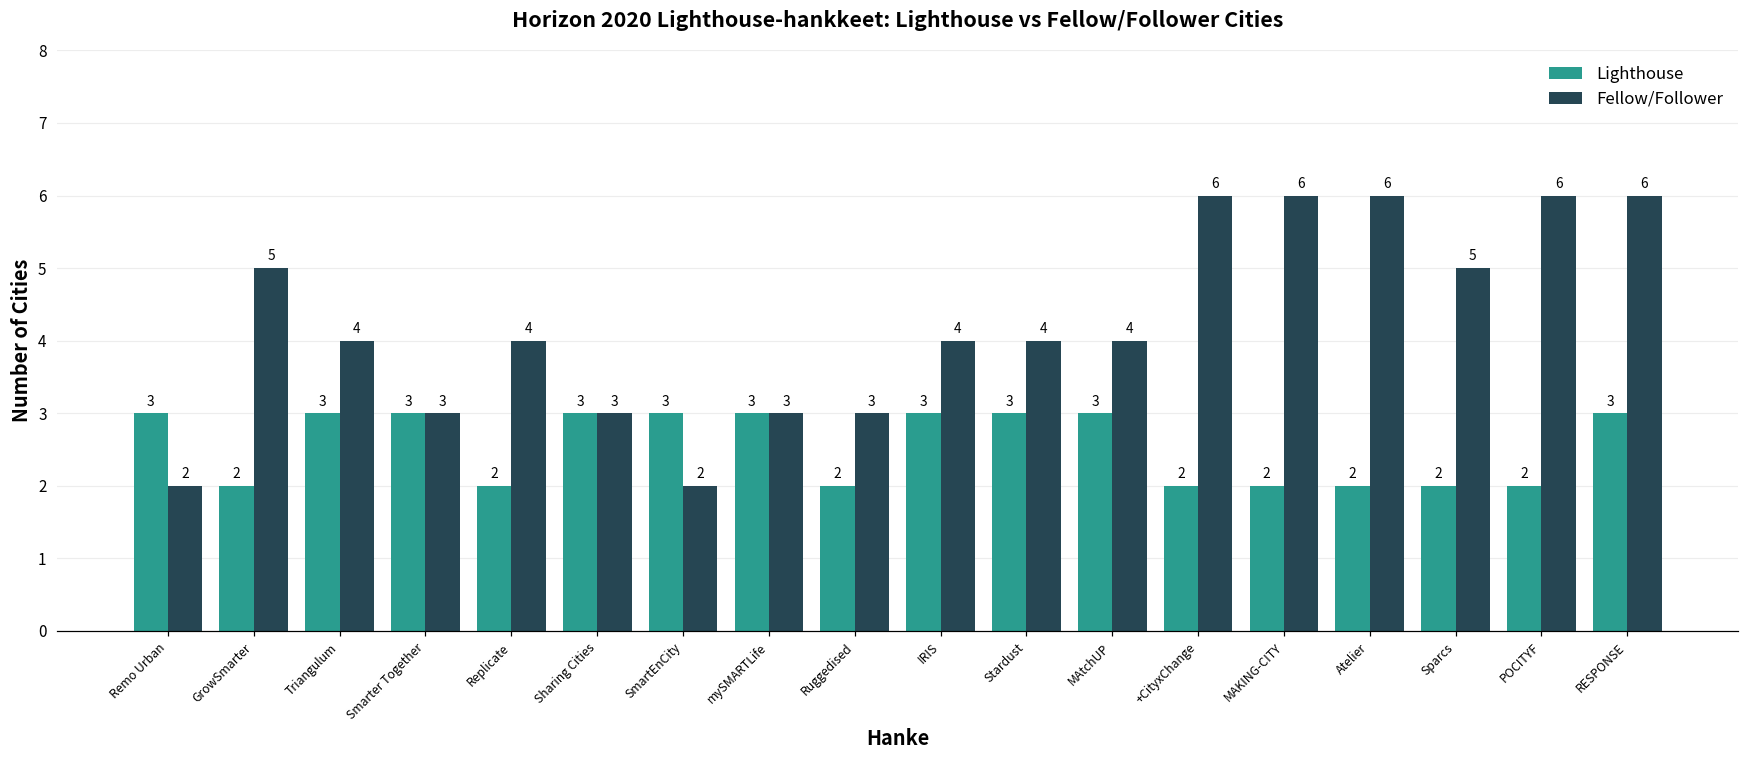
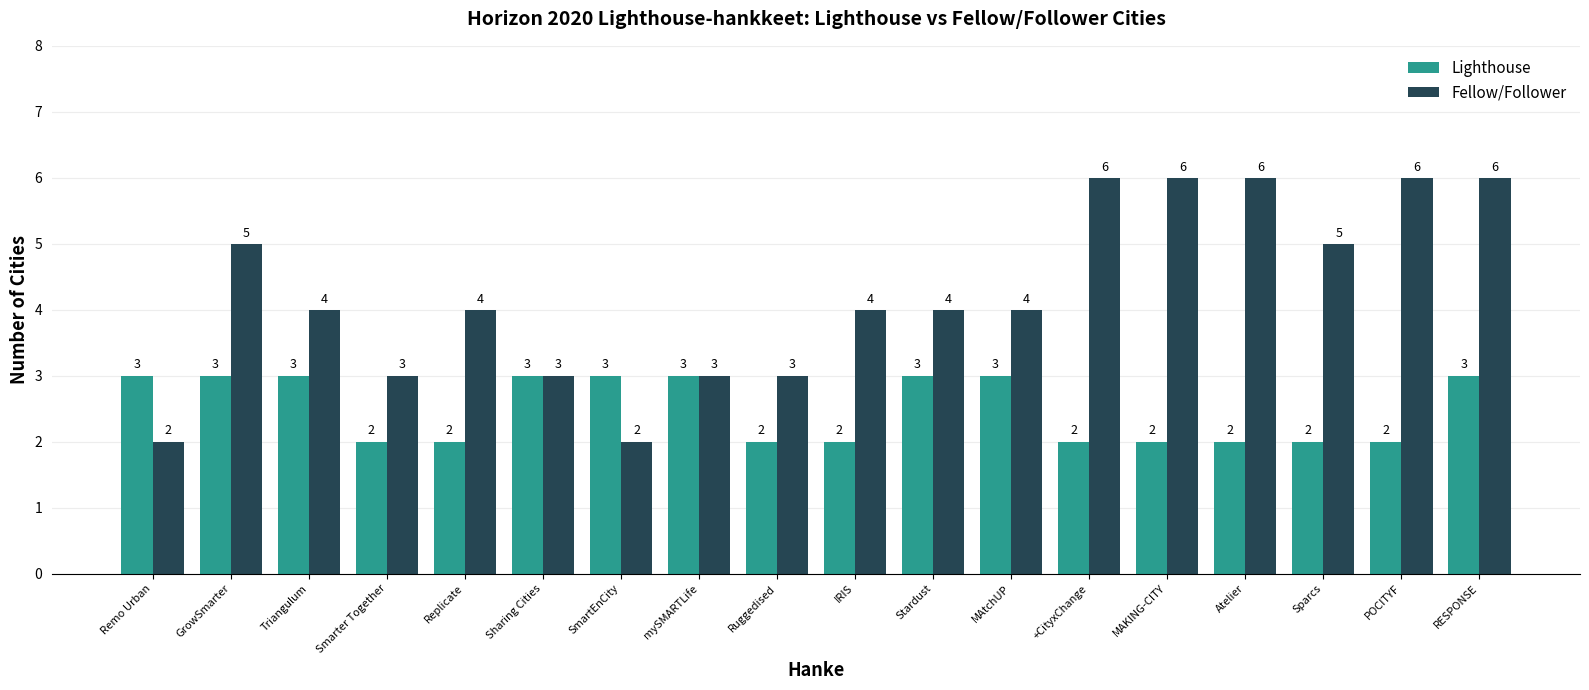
  {
    "Lighthouse": {
      "Remo Urban": 3,
-     "GrowSmarter": 2,
+     "GrowSmarter": 3,
      "Triangulum": 3,
-     "Smarter Together": 3,
+     "Smarter Together": 2,
      "Replicate": 2,
      "Sharing Cities": 3,
      "SmartEnCity": 3,
      "mySMARTLife": 3,
      "Ruggedised": 2,
-     "IRIS": 3,
+     "IRIS": 2,
      "Stardust": 3,
      "MAtchUP": 3,
      "+CityxChange": 2,
      "MAKING-CITY": 2,
      "Atelier": 2,
      "Sparcs": 2,
      "POCITYF": 2,
      "RESPONSE": 3
    },
    "Fellow/Follower": {
      "Remo Urban": 2,
      "GrowSmarter": 5,
      "Triangulum": 4,
      "Smarter Together": 3,
      "Replicate": 4,
      "Sharing Cities": 3,
      "SmartEnCity": 2,
      "mySMARTLife": 3,
      "Ruggedised": 3,
      "IRIS": 4,
      "Stardust": 4,
      "MAtchUP": 4,
      "+CityxChange": 6,
      "MAKING-CITY": 6,
      "Atelier": 6,
      "Sparcs": 5,
      "POCITYF": 6,
      "RESPONSE": 6
    }
  }
